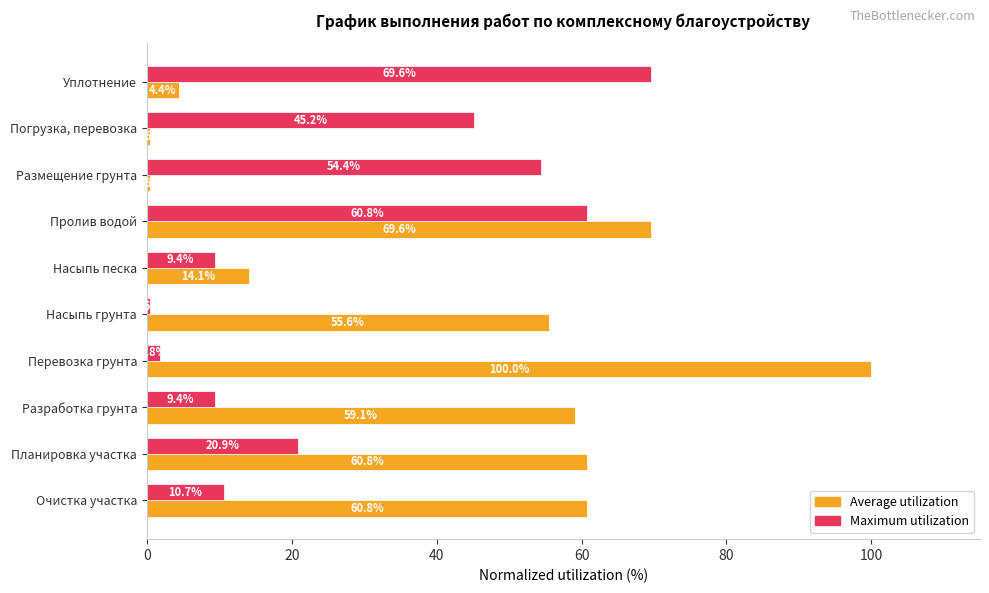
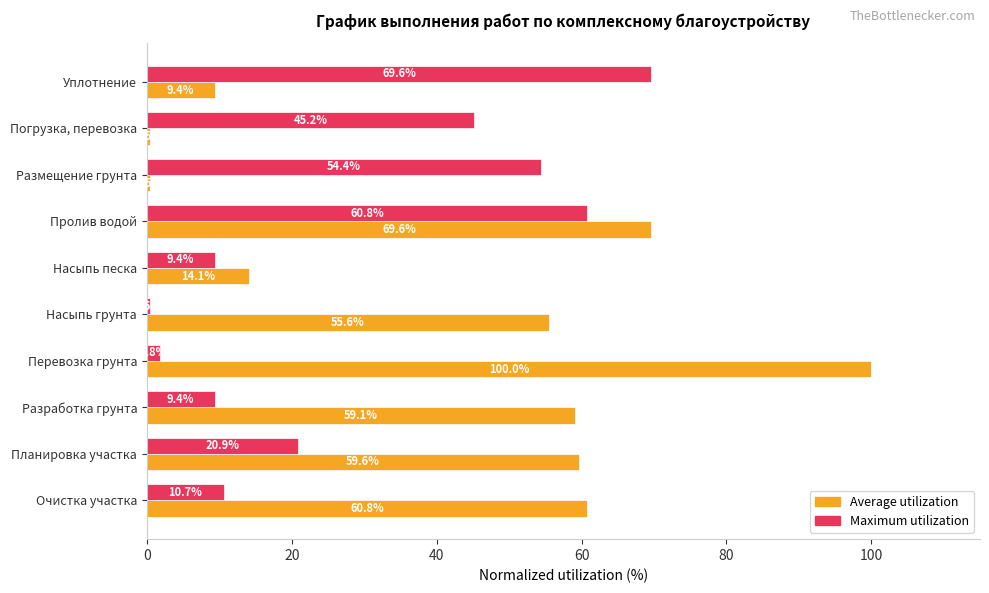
  {
    "Average utilization": {
-     "Уплотнение": "4.4%",
+     "Уплотнение": "9.4%",
      "Пролив водой": "69.6%",
      "Насыпь песка": "14.1%",
      "Насыпь грунта": "55.6%",
      "Перевозка грунта": "100.0%",
      "Разработка грунта": "59.1%",
-     "Планировка участка": "60.8%",
+     "Планировка участка": "59.6%",
      "Очистка участка": "60.8%"
    },
    "Maximum utilization": {
      "Уплотнение": "69.6%",
      "Погрузка, перевозка": "45.2%",
      "Размещение грунта": "54.4%",
      "Пролив водой": "60.8%",
      "Насыпь песка": "9.4%",
      "Разработка грунта": "9.4%",
      "Планировка участка": "20.9%",
      "Очистка участка": "10.7%"
    }
  }
